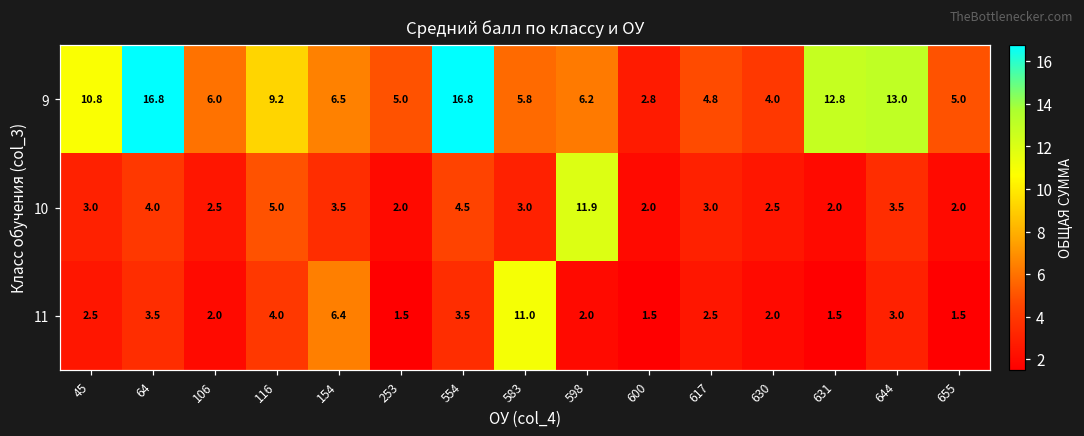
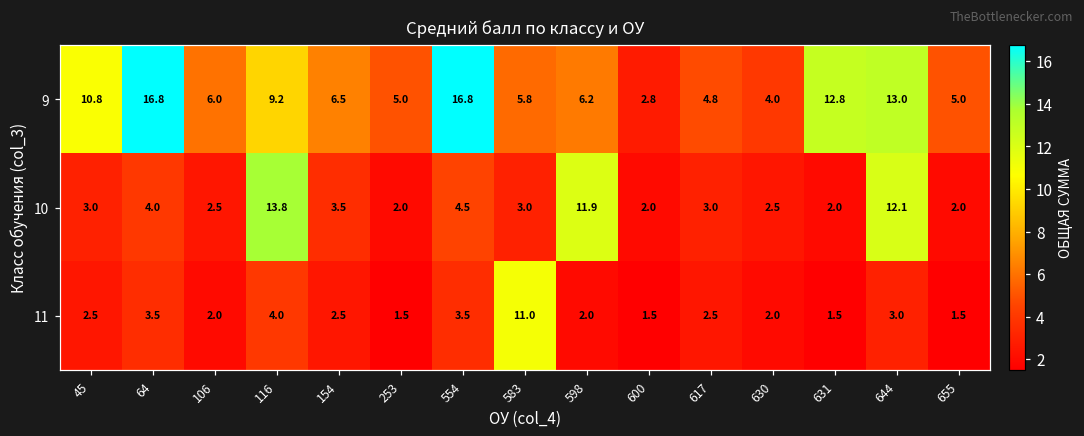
  {
    "9": {
      "45": 10.8,
      "64": 16.8,
      "106": 6.0,
      "116": 9.2,
      "154": 6.5,
      "253": 5.0,
      "554": 16.8,
      "583": 5.8,
      "598": 6.2,
      "600": 2.8,
      "617": 4.8,
      "630": 4.0,
      "631": 12.8,
      "644": 13.0,
      "655": 5.0
    },
    "10": {
      "45": 3.0,
      "64": 4.0,
      "106": 2.5,
-     "116": 5.0,
+     "116": 13.8,
      "154": 3.5,
      "253": 2.0,
      "554": 4.5,
      "583": 3.0,
      "598": 11.9,
      "600": 2.0,
      "617": 3.0,
      "630": 2.5,
      "631": 2.0,
-     "644": 3.5,
+     "644": 12.1,
      "655": 2.0
    },
    "11": {
      "45": 2.5,
      "64": 3.5,
      "106": 2.0,
      "116": 4.0,
-     "154": 6.4,
+     "154": 2.5,
      "253": 1.5,
      "554": 3.5,
      "583": 11.0,
      "598": 2.0,
      "600": 1.5,
      "617": 2.5,
      "630": 2.0,
      "631": 1.5,
      "644": 3.0,
      "655": 1.5
    }
  }
